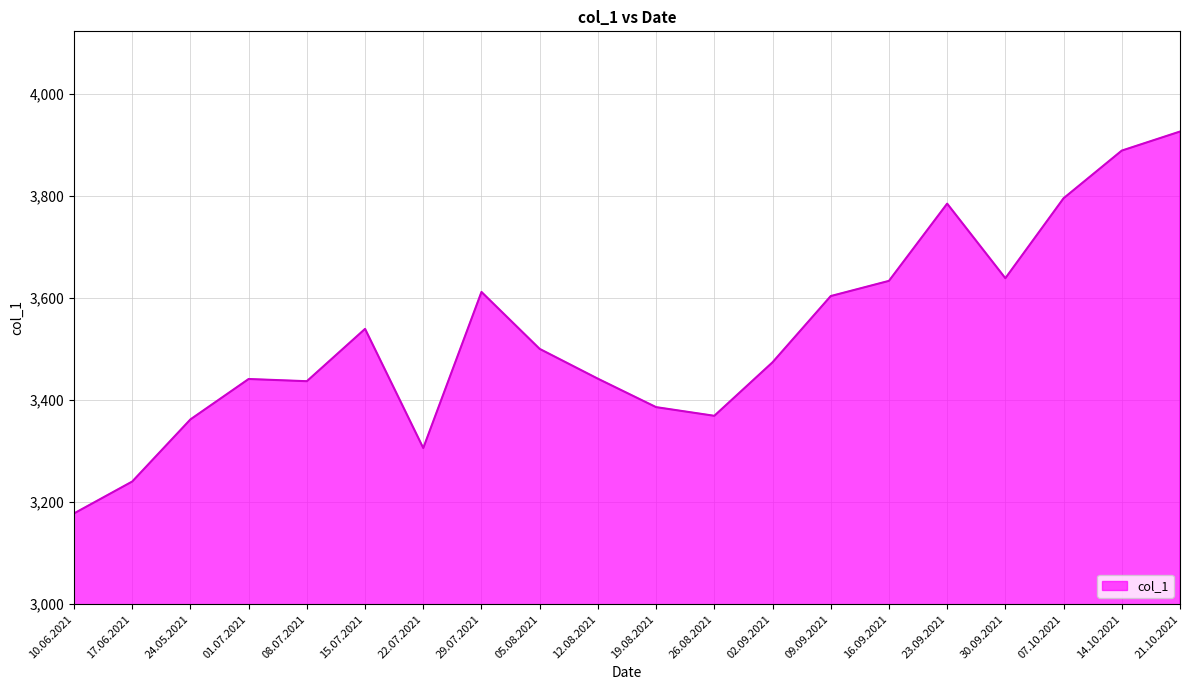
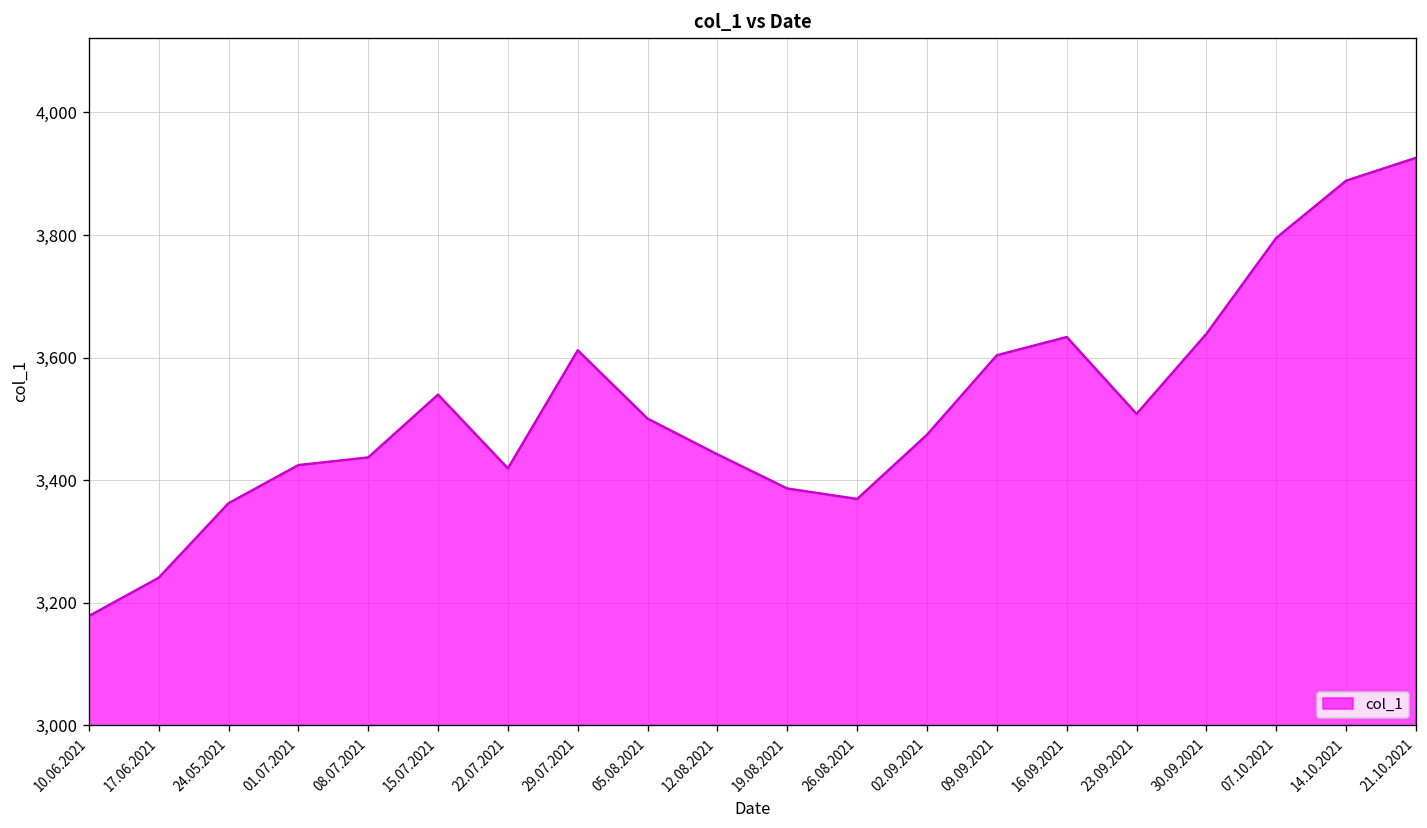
  {
    "10.06.2021": "3,180",
    "17.06.2021": "3,240",
    "24.05.2021": "3,360",
-   "01.07.2021": "3,440",
+   "01.07.2021": "3,420",
    "08.07.2021": "3,440",
    "15.07.2021": "3,540",
-   "22.07.2021": "3,310",
+   "22.07.2021": "3,420",
    "29.07.2021": "3,610",
    "05.08.2021": "3,500",
    "12.08.2021": "3,440",
    "19.08.2021": "3,390",
    "26.08.2021": "3,370",
    "02.09.2021": "3,470",
    "09.09.2021": "3,600",
    "16.09.2021": "3,630",
-   "23.09.2021": "3,780",
+   "23.09.2021": "3,510",
    "30.09.2021": "3,640",
    "07.10.2021": "3,800",
    "14.10.2021": "3,890",
    "21.10.2021": "3,930"
  }
